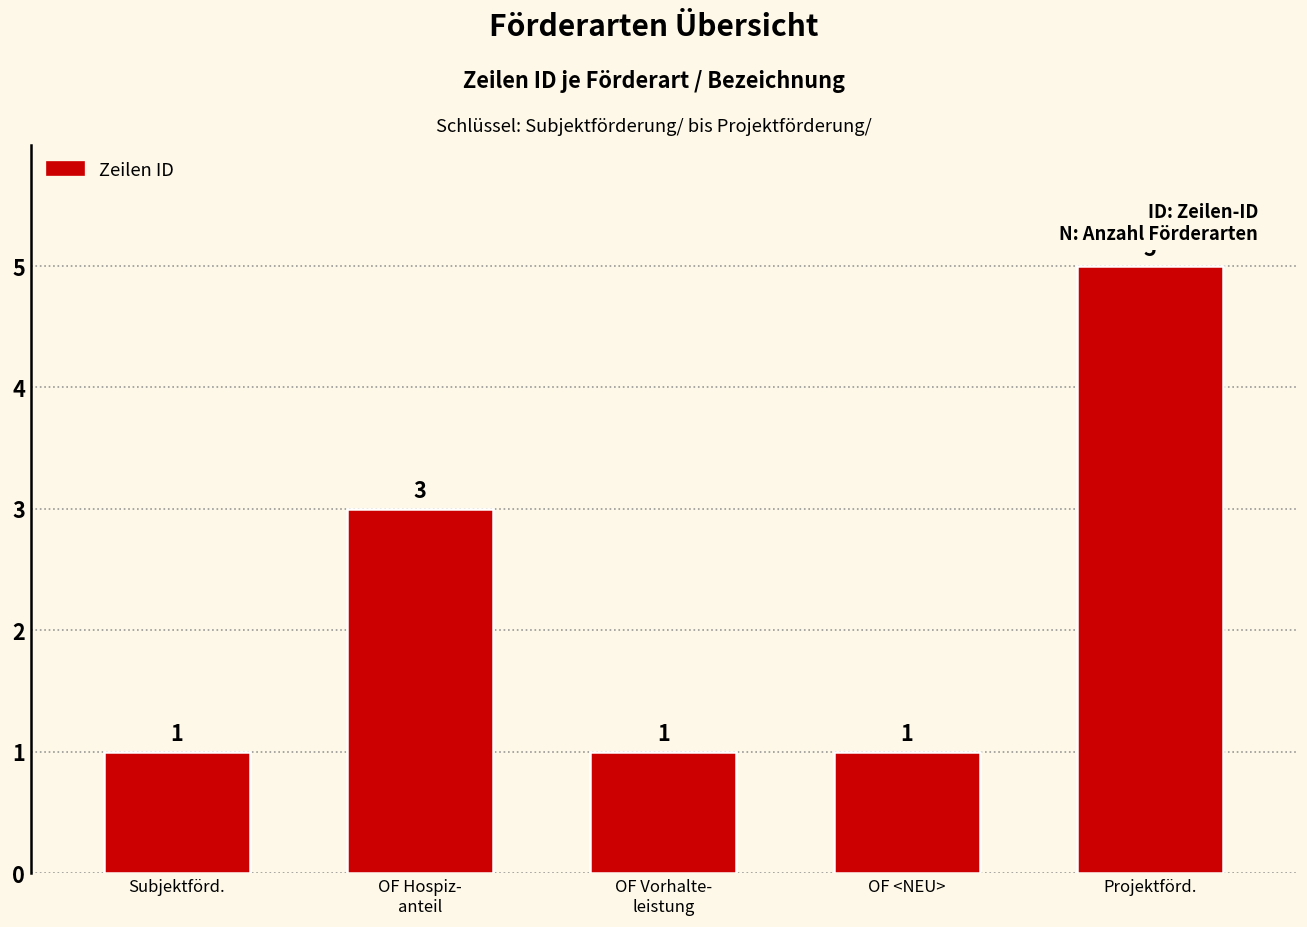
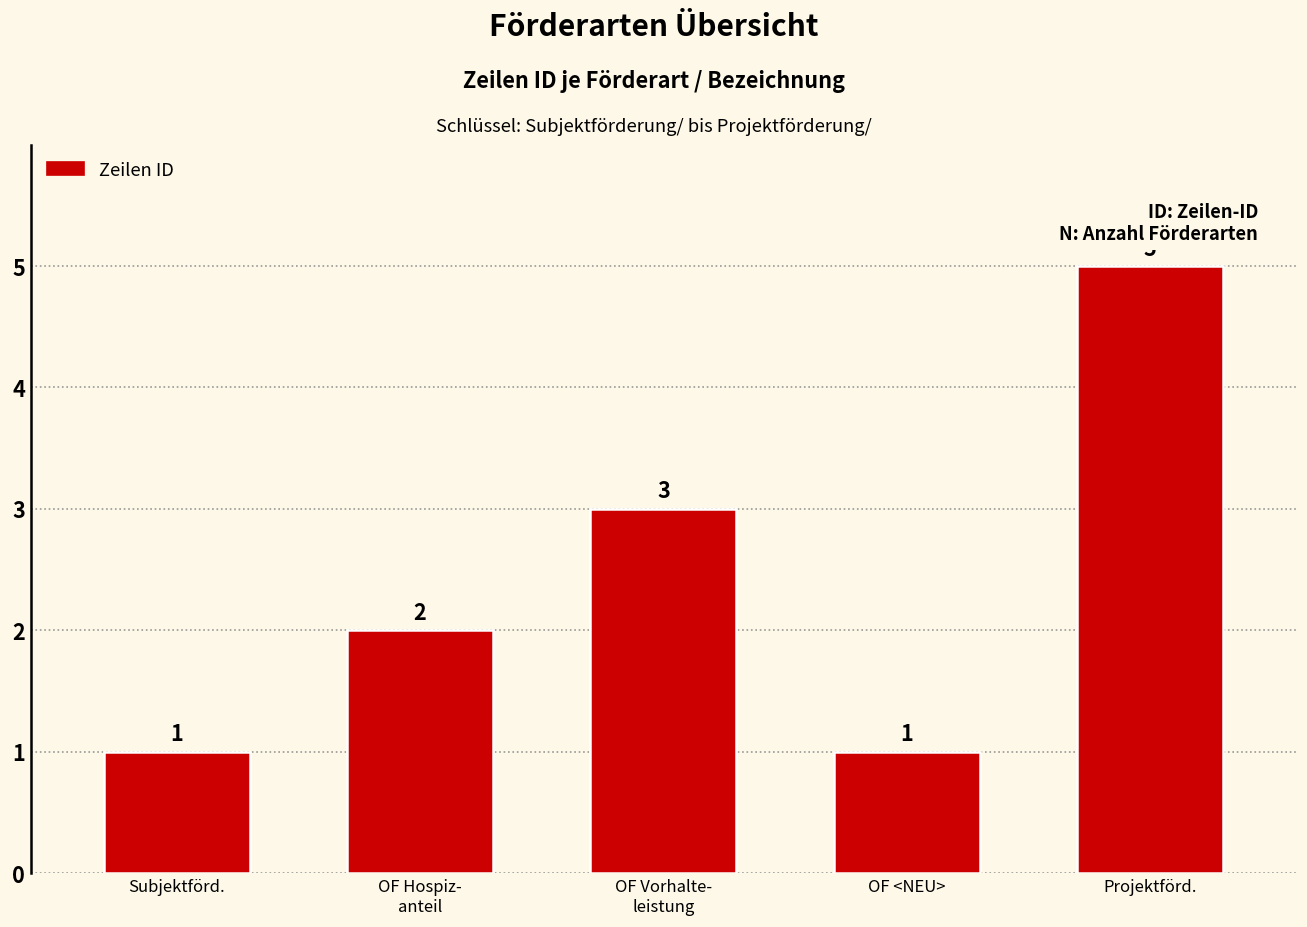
  {
    "Subjektförd.": 1,
-   "OF Hospiz- anteil": 3,
-   "OF Vorhalte- leistung": 1,
+   "OF Hospiz- anteil": 2,
+   "OF Vorhalte- leistung": 3,
    "OF <NEU>": 1
  }
